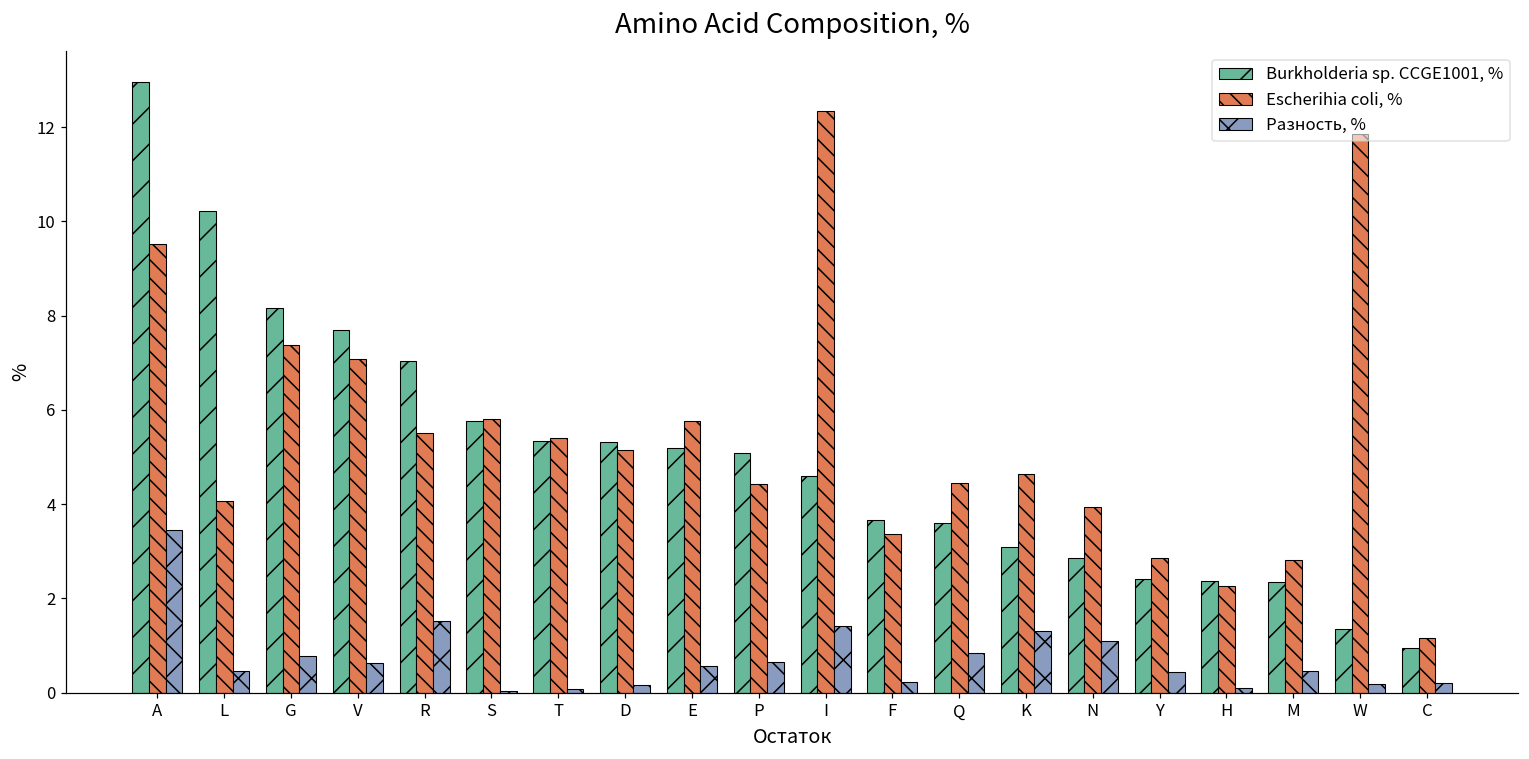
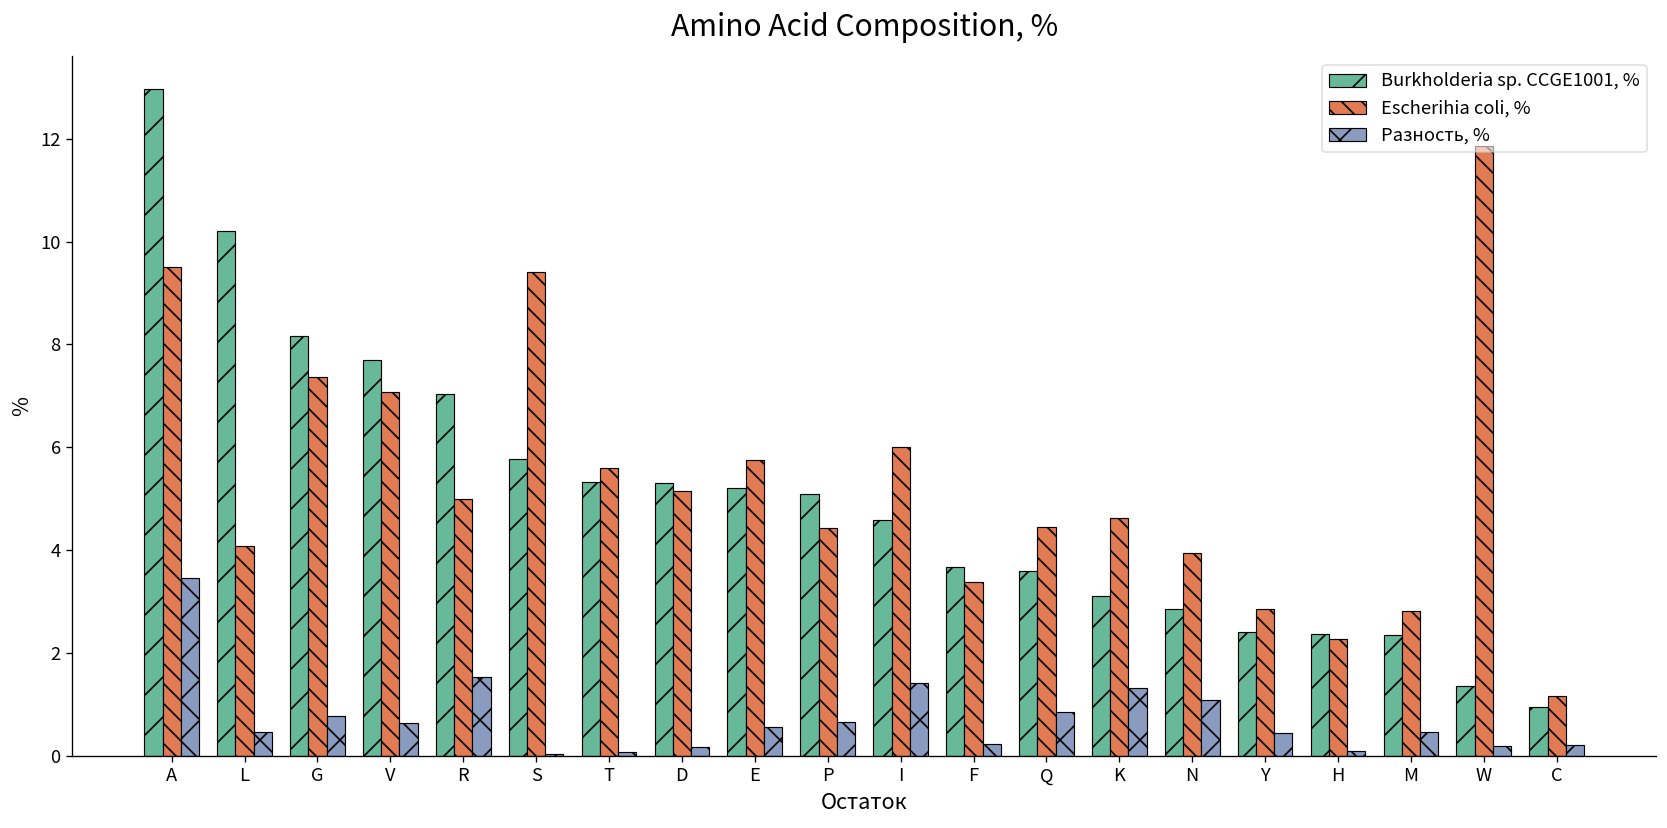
  {
    "Escherihia coli, %": {
      "A": 9.5,
      "L": 4.1,
      "G": 7.4,
      "V": 7.1,
-     "R": 5.5,
-     "S": 5.8,
-     "T": 5.4,
+     "R": 5.0,
+     "S": 9.4,
+     "T": 5.6,
      "D": 5.2,
      "E": 5.8,
      "P": 4.4,
-     "I": 12.4,
+     "I": 6.0,
      "F": 3.4,
      "Q": 4.4,
      "K": 4.6,
      "N": 4.0,
      "Y": 2.9,
      "H": 2.3,
      "M": 2.8,
      "C": 1.2
    }
  }
